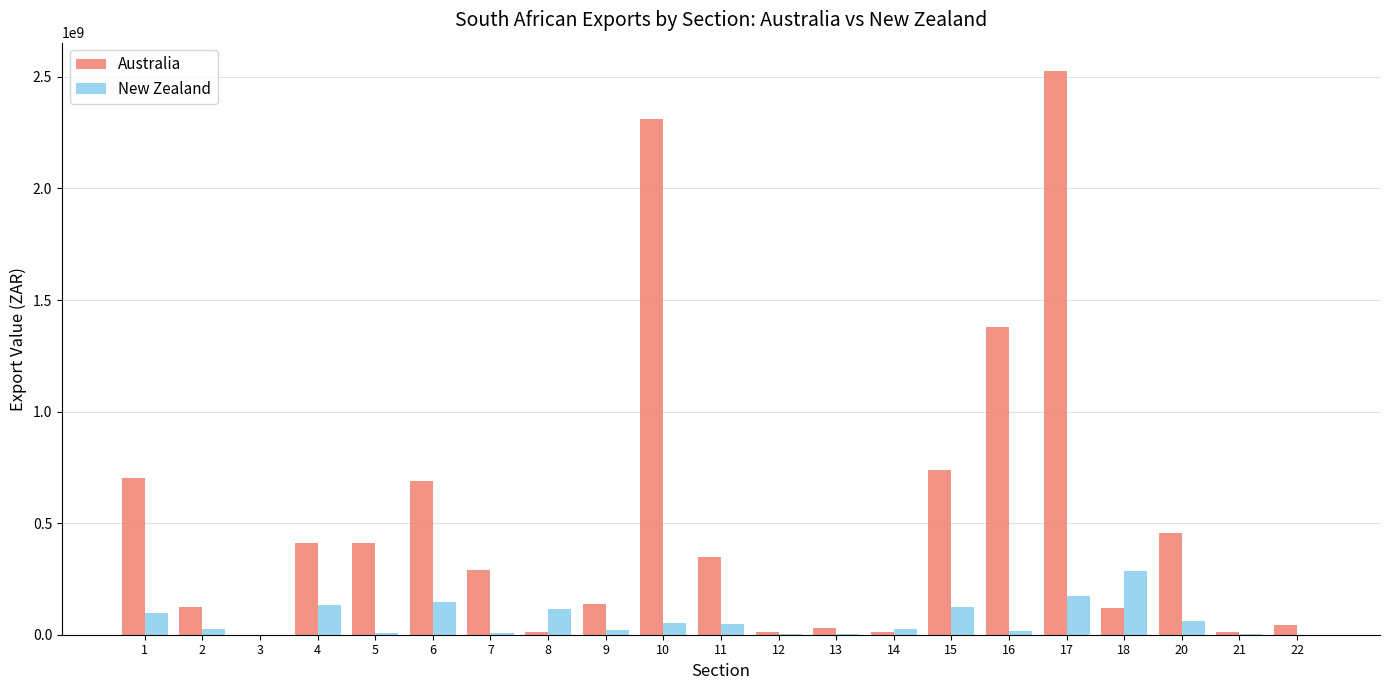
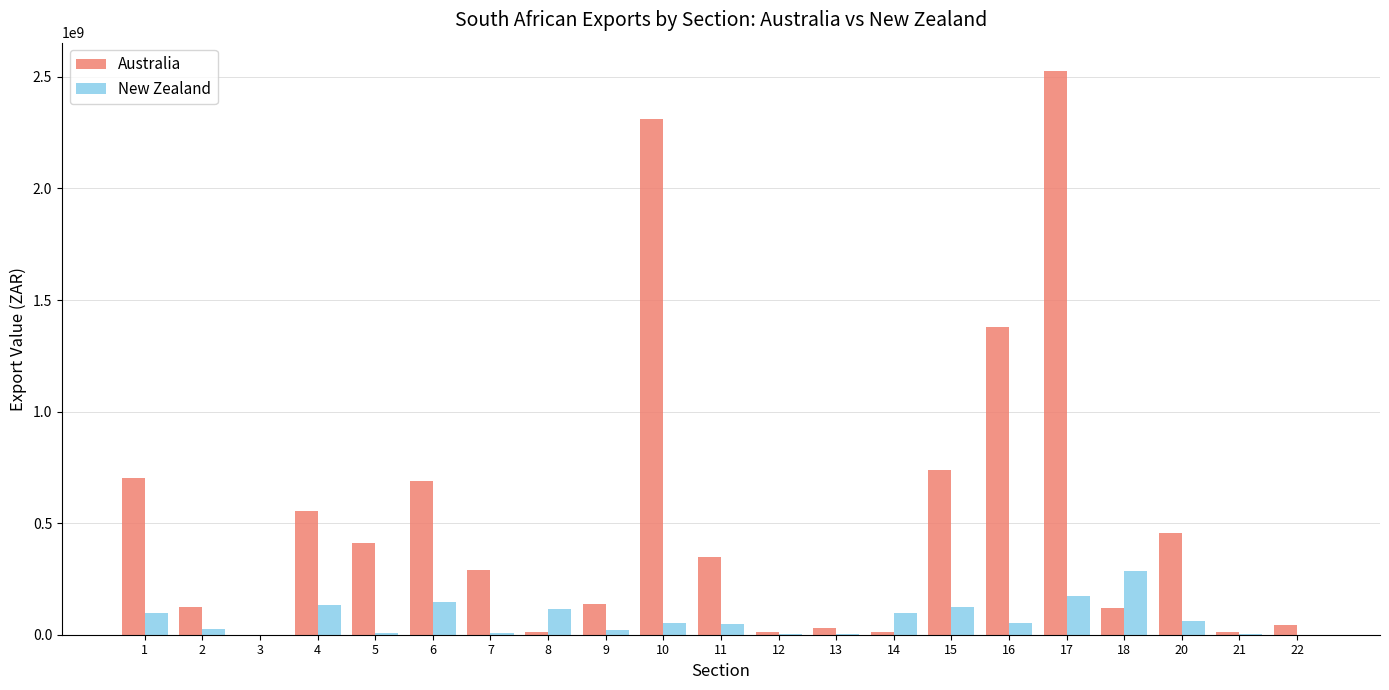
  {
    "Australia": {
      "1": 700000000,
      "2": 120000000,
-     "4": 410000000,
+     "4": 560000000,
      "5": 410000000,
      "6": 690000000,
      "7": 290000000,
      "8": 10000000,
      "9": 140000000,
      "10": 2310000000,
      "11": 350000000,
      "12": 10000000,
      "13": 30000000,
      "14": 10000000,
      "15": 740000000,
      "16": 1380000000,
      "17": 2530000000,
      "18": 120000000,
      "20": 450000000,
      "22": 40000000
    },
    "New Zealand": {
      "1": 100000000,
      "2": 30000000,
      "4": 130000000,
      "6": 150000000,
      "8": 110000000,
      "9": 20000000,
      "10": 50000000,
      "11": 50000000,
-     "14": 30000000,
+     "14": 100000000,
      "15": 120000000,
-     "16": 20000000,
+     "16": 50000000,
      "17": 170000000,
      "18": 290000000,
      "20": 60000000
    }
  }
